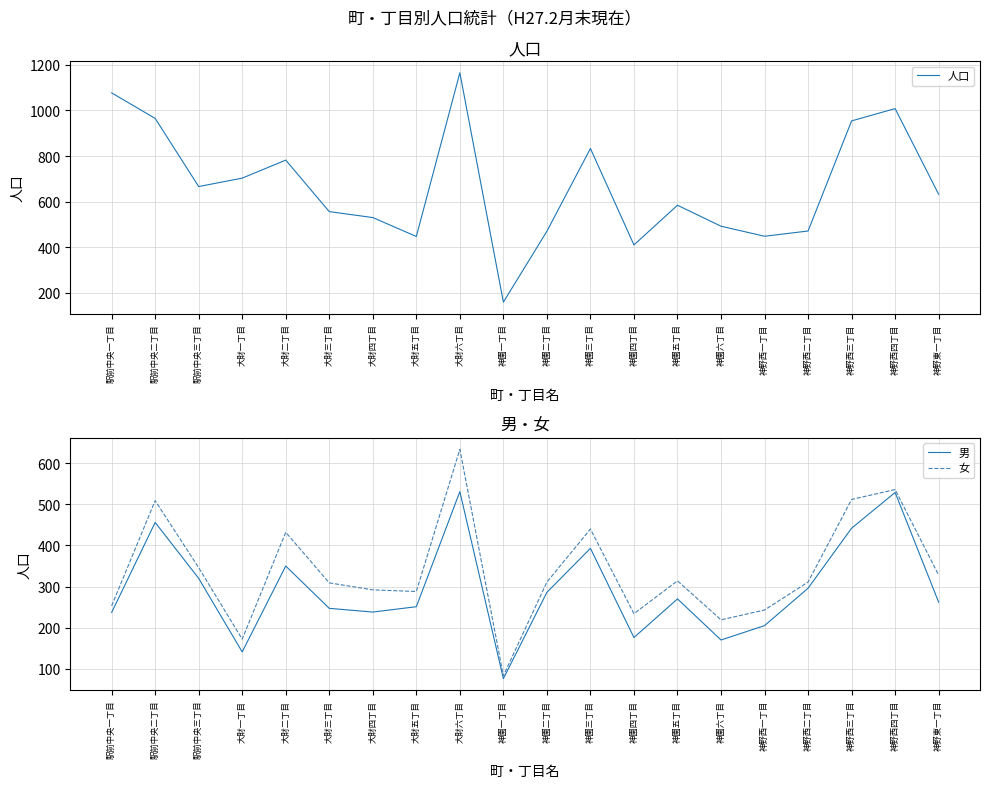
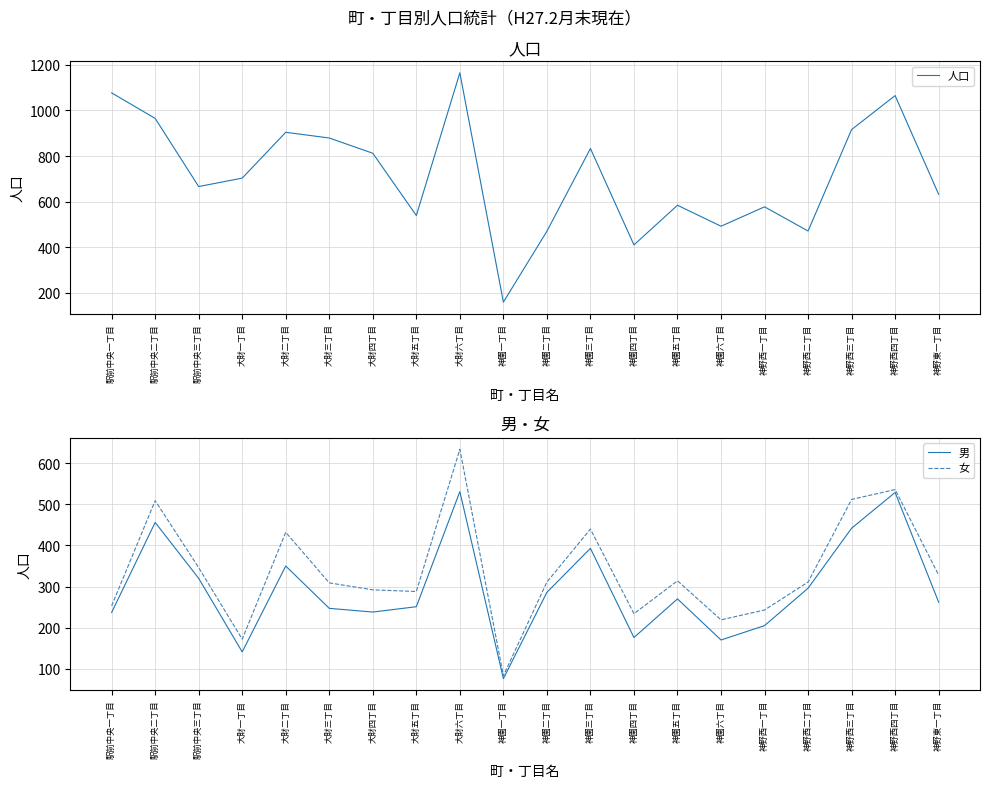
  {
    "人口": {
      "駅前中央一丁目": 1080,
      "駅前中央二丁目": 970,
      "駅前中央三丁目": 670,
      "大財一丁目": 700,
-     "大財二丁目": 780,
-     "大財三丁目": 560,
-     "大財四丁目": 530,
-     "大財五丁目": 450,
+     "大財二丁目": 900,
+     "大財三丁目": 880,
+     "大財四丁目": 810,
+     "大財五丁目": 540,
      "大財六丁目": 1170,
      "神園一丁目": 160,
      "神園二丁目": 470,
      "神園三丁目": 830,
      "神園四丁目": 410,
      "神園五丁目": 580,
      "神園六丁目": 490,
-     "神野西一丁目": 450,
+     "神野西一丁目": 580,
      "神野西二丁目": 470,
-     "神野西三丁目": 950,
-     "神野西四丁目": 1010,
+     "神野西三丁目": 920,
+     "神野西四丁目": 1070,
      "神野東一丁目": 630
    }
  }
